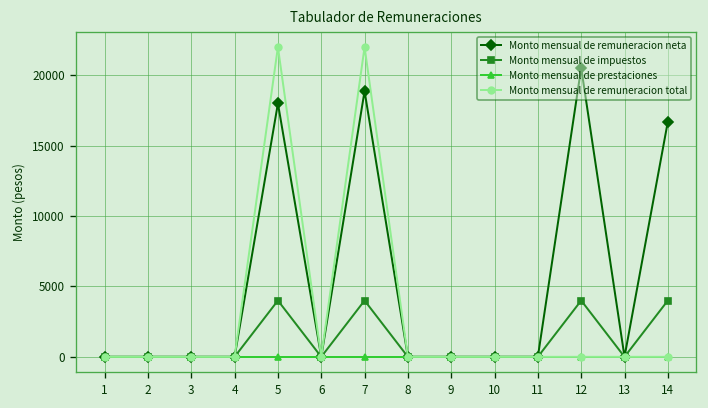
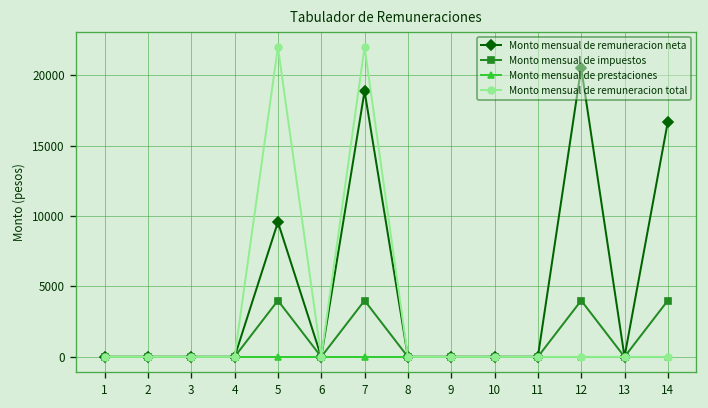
  {
    "Monto mensual de remuneracion neta": {
-     "5": 18000,
+     "5": 9600,
      "7": 18900,
      "14": 16700
    },
    "Monto mensual de impuestos": {
      "5": 4000,
      "7": 4000,
      "12": 4000,
      "14": 4000
    },
    "Monto mensual de prestaciones": {
      "5": 0,
      "7": 0
    },
    "Monto mensual de remuneracion total": {
      "5": 22000,
      "7": 22000
    }
  }
